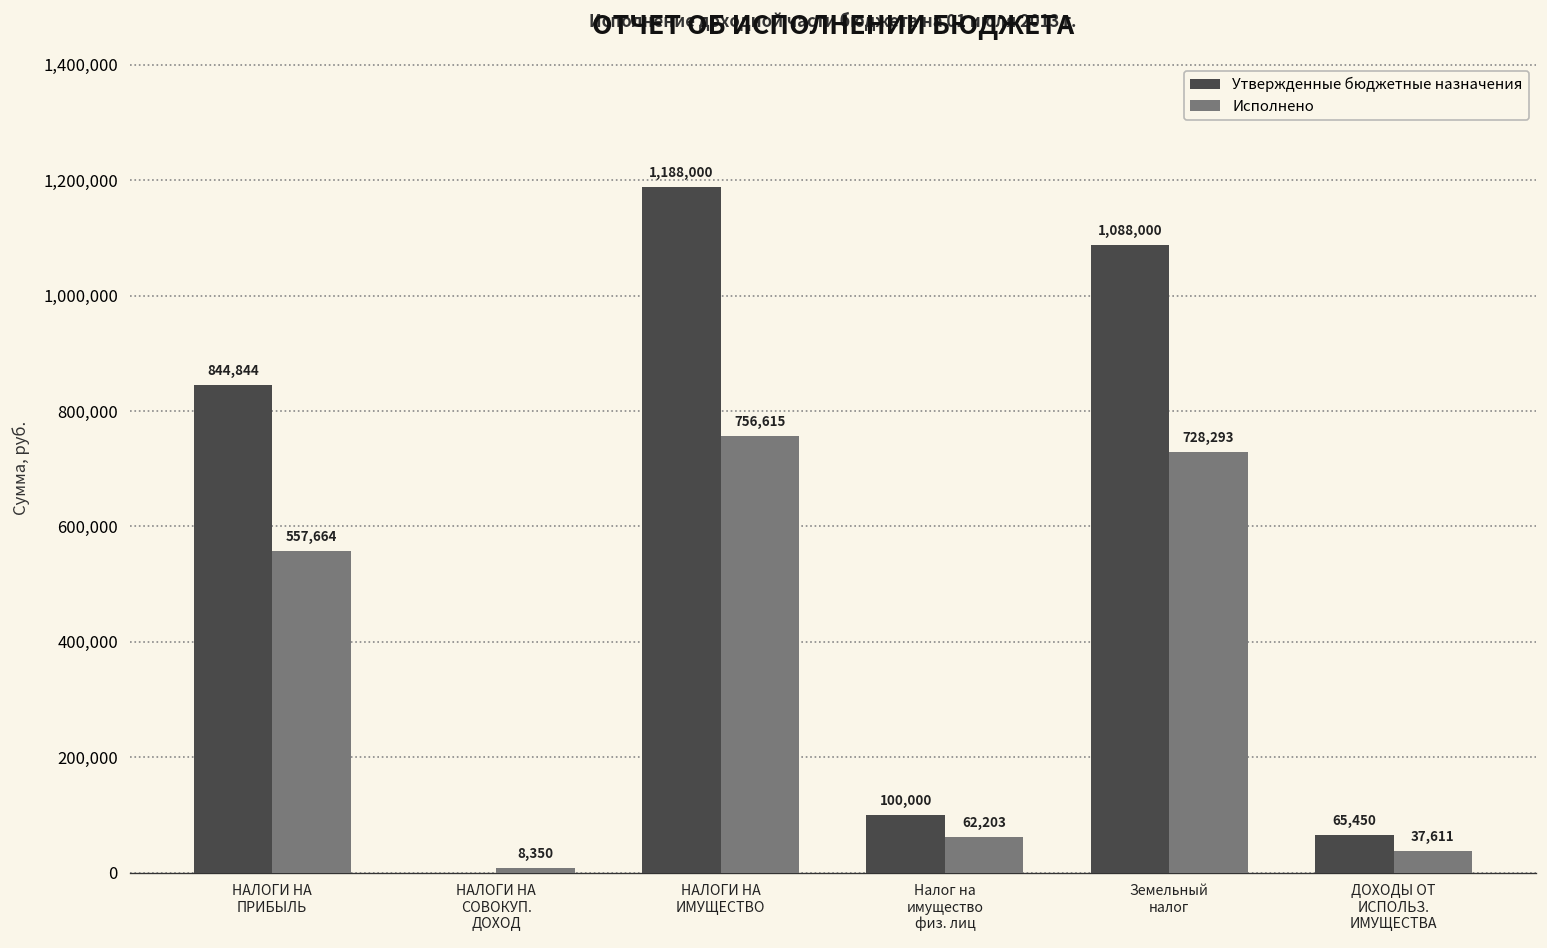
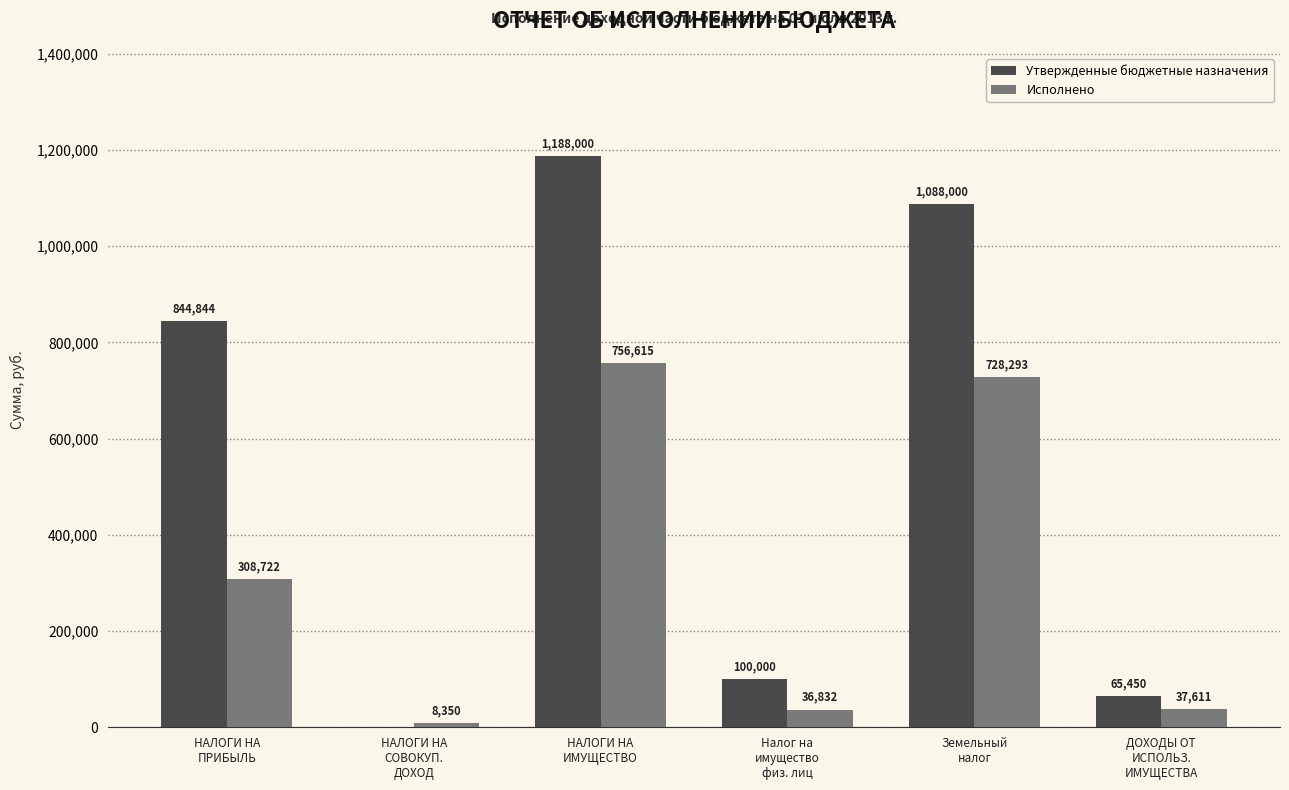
  {
    "Утвержденные бюджетные назначения": {
      "НАЛОГИ НА ПРИБЫЛЬ": "844,844",
      "НАЛОГИ НА ИМУЩЕСТВО": "1,188,000",
      "Налог на имущество физ. лиц": "100,000",
      "Земельный налог": "1,088,000",
      "ДОХОДЫ ОТ ИСПОЛЬЗ. ИМУЩЕСТВА": "65,450"
    },
    "Исполнено": {
-     "НАЛОГИ НА ПРИБЫЛЬ": "557,664",
+     "НАЛОГИ НА ПРИБЫЛЬ": "308,722",
      "НАЛОГИ НА ИМУЩЕСТВО": "756,615",
-     "Налог на имущество физ. лиц": "62,203"
+     "Налог на имущество физ. лиц": "36,832"
    }
  }
